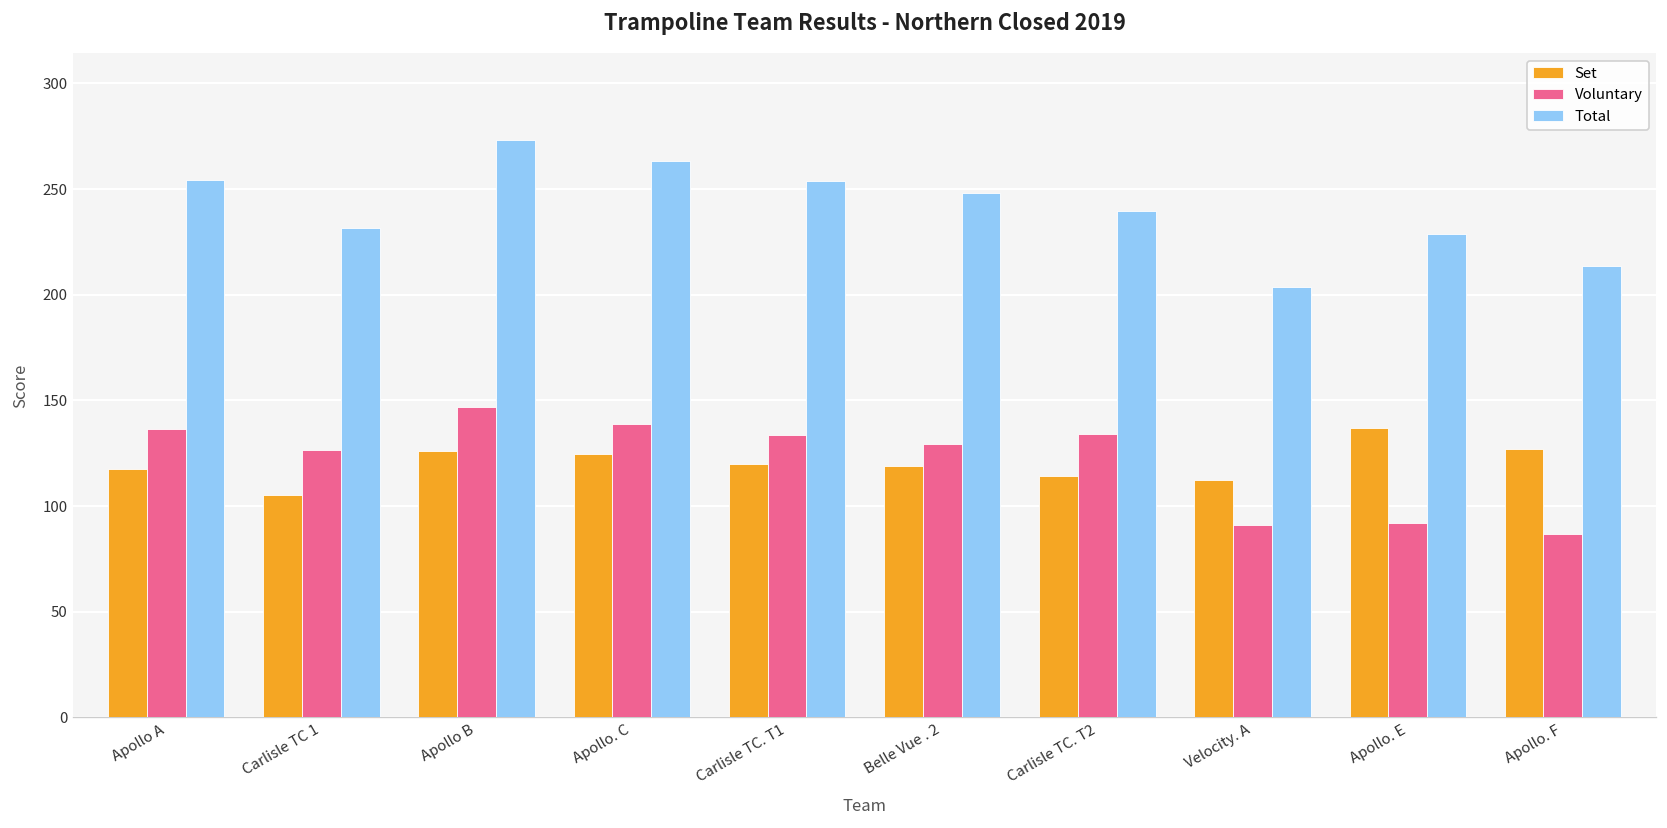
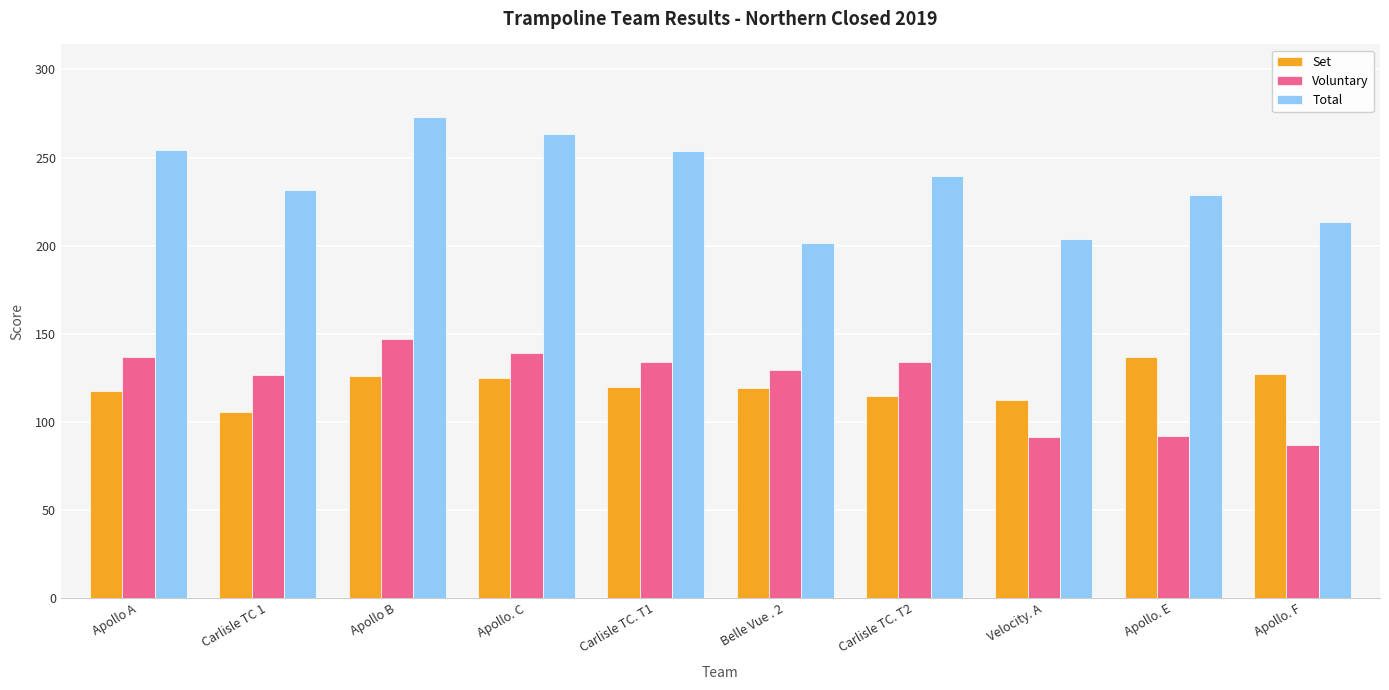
  {
    "Set": {
      "Apollo A": 118,
      "Carlisle TC 1": 105,
      "Apollo B": 126,
      "Apollo. C": 125,
      "Carlisle TC. T1": 120,
      "Belle Vue . 2": 119,
      "Carlisle TC. T2": 114,
      "Velocity. A": 113,
      "Apollo. E": 137,
      "Apollo. F": 127
    },
    "Voluntary": {
      "Apollo A": 137,
      "Carlisle TC 1": 127,
      "Apollo B": 147,
      "Apollo. C": 139,
      "Carlisle TC. T1": 134,
      "Belle Vue . 2": 129,
      "Carlisle TC. T2": 134,
      "Velocity. A": 91,
      "Apollo. E": 92,
      "Apollo. F": 87
    },
    "Total": {
      "Apollo A": 254,
      "Carlisle TC 1": 232,
      "Apollo B": 273,
      "Apollo. C": 263,
      "Carlisle TC. T1": 254,
-     "Belle Vue . 2": 248,
+     "Belle Vue . 2": 201,
      "Carlisle TC. T2": 240,
      "Velocity. A": 204,
      "Apollo. E": 229,
      "Apollo. F": 214
    }
  }
